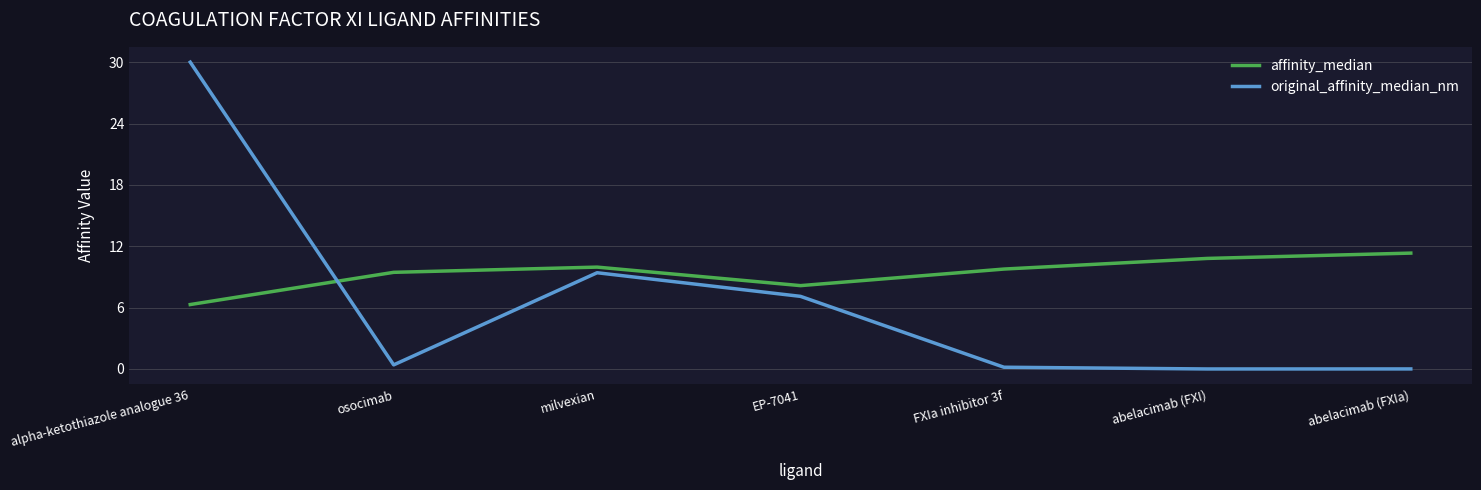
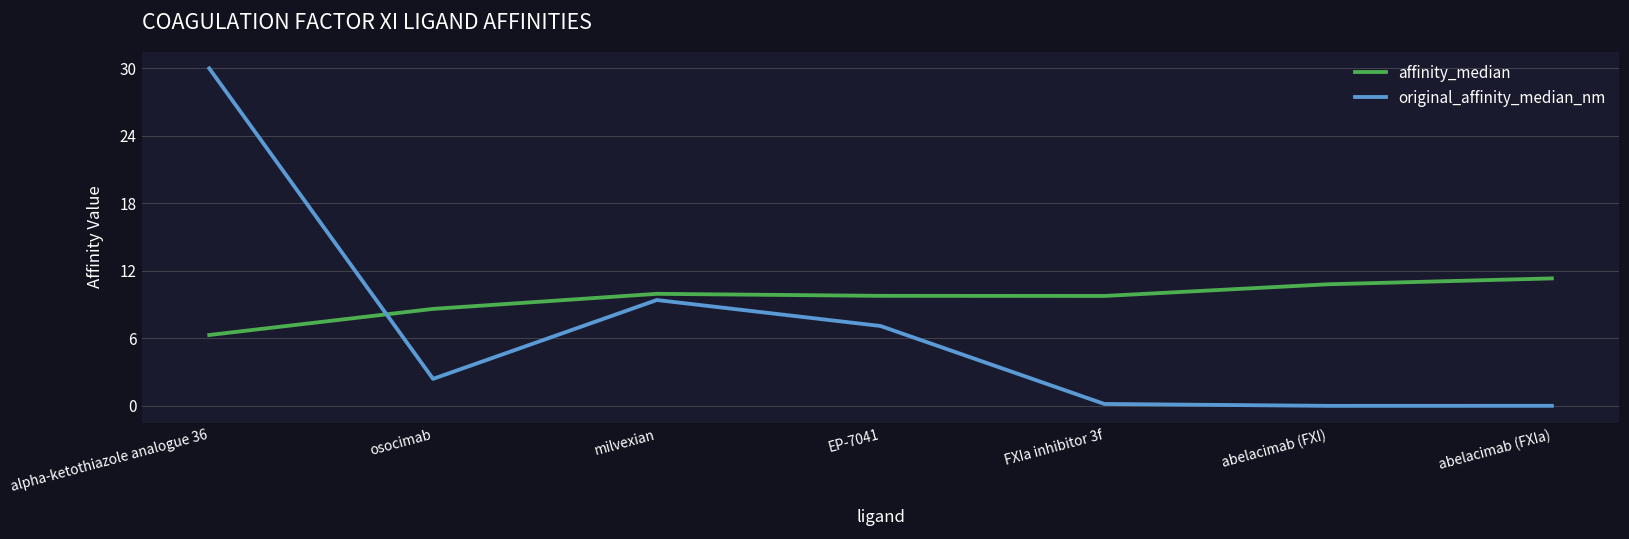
  {
    "affinity_median": {
      "alpha-ketothiazole analogue 36": 6.3,
-     "osocimab": 9.5,
+     "osocimab": 8.6,
      "milvexian": 10.0,
-     "EP-7041": 8.2,
+     "EP-7041": 9.8,
      "FXIa inhibitor 3f": 9.8,
      "abelacimab (FXI)": 10.8,
      "abelacimab (FXIa)": 11.3
    },
    "original_affinity_median_nm": {
      "alpha-ketothiazole analogue 36": 30.0,
-     "osocimab": 0.4,
+     "osocimab": 2.4,
      "milvexian": 9.4,
      "EP-7041": 7.1,
      "FXIa inhibitor 3f": 0.2,
      "abelacimab (FXI)": 0.0,
      "abelacimab (FXIa)": 0.0
    }
  }
